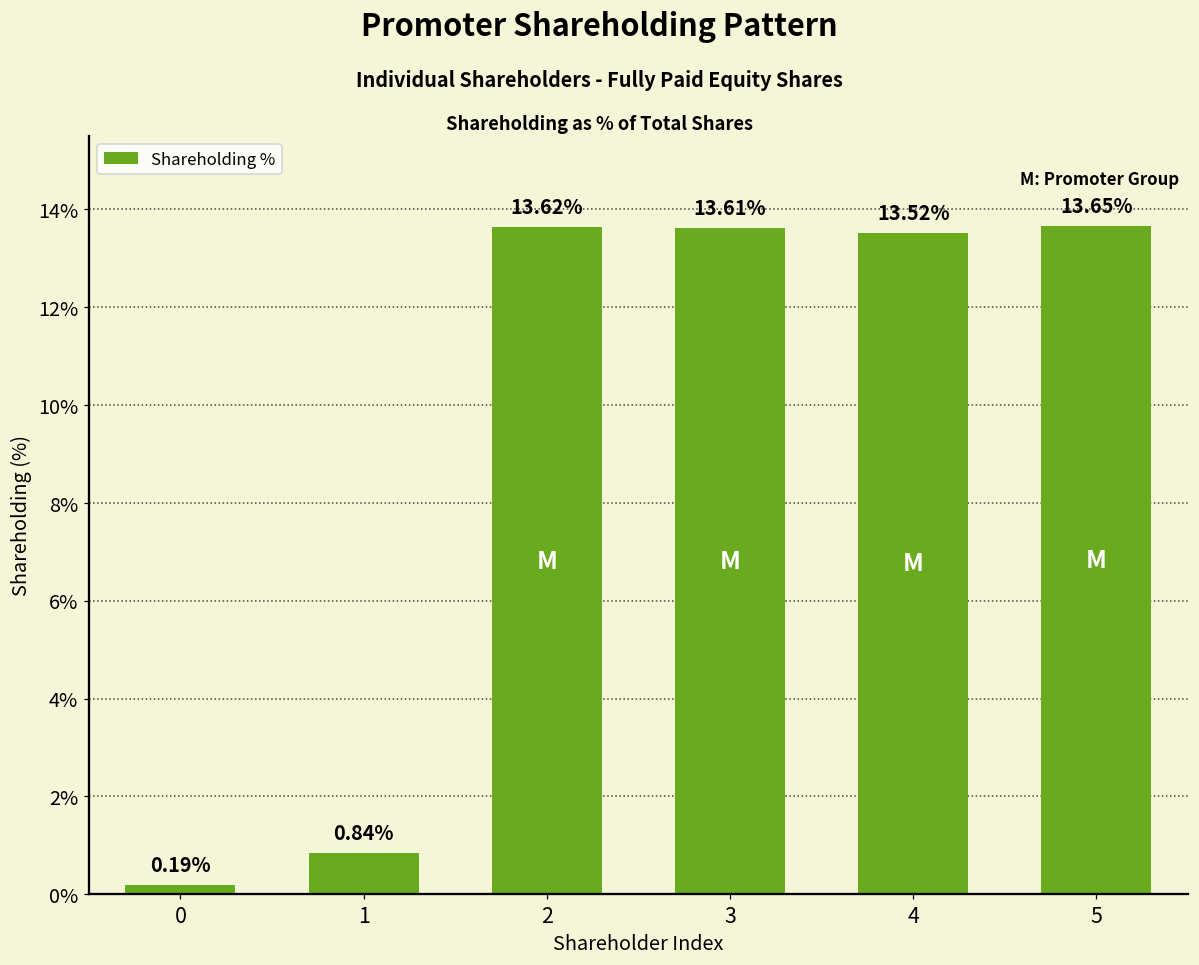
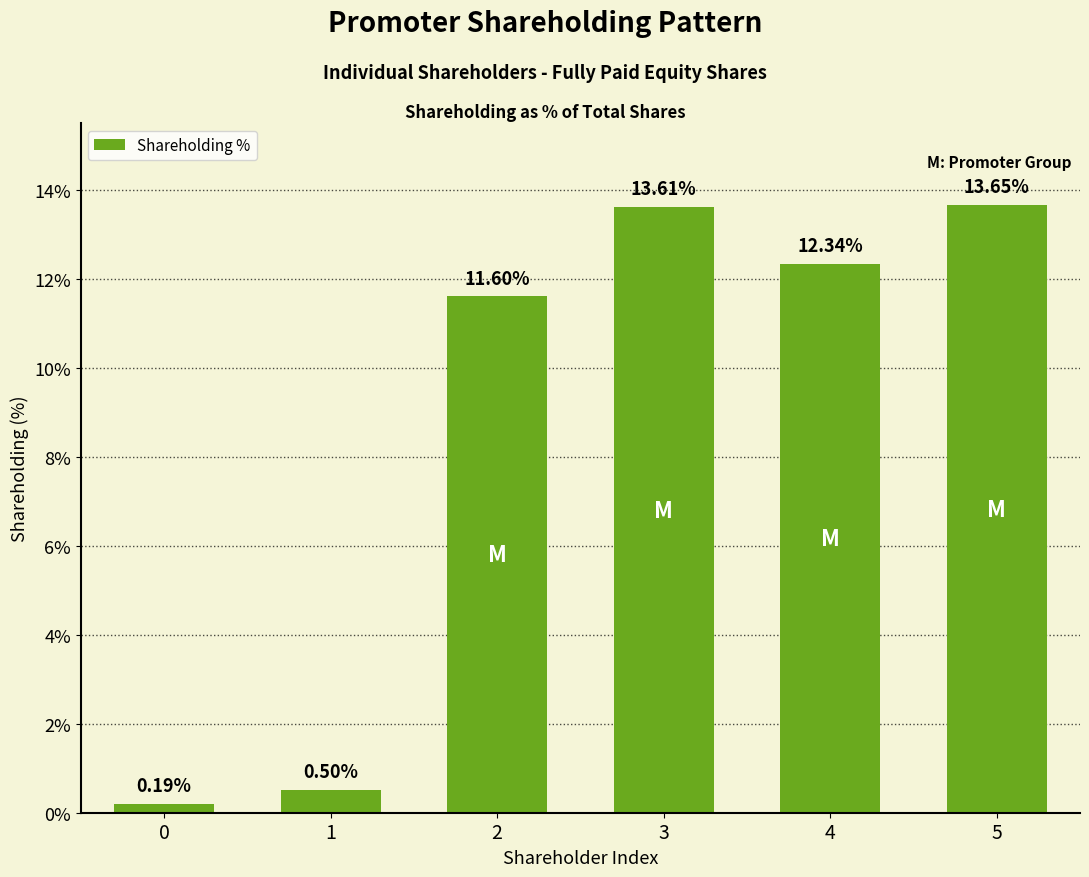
  {
    "0": "0.19%",
-   "1": "0.84%",
-   "2": "13.62%",
+   "1": "0.50%",
+   "2": "11.60%",
    "3": "13.61%",
-   "4": "13.52%",
+   "4": "12.34%",
    "5": "13.65%"
  }
